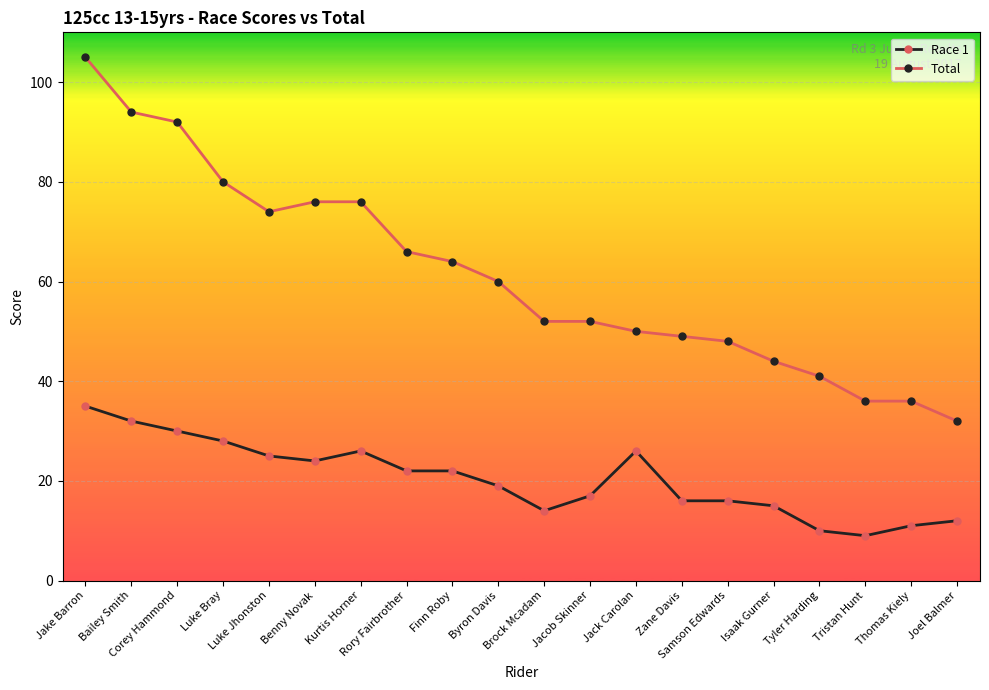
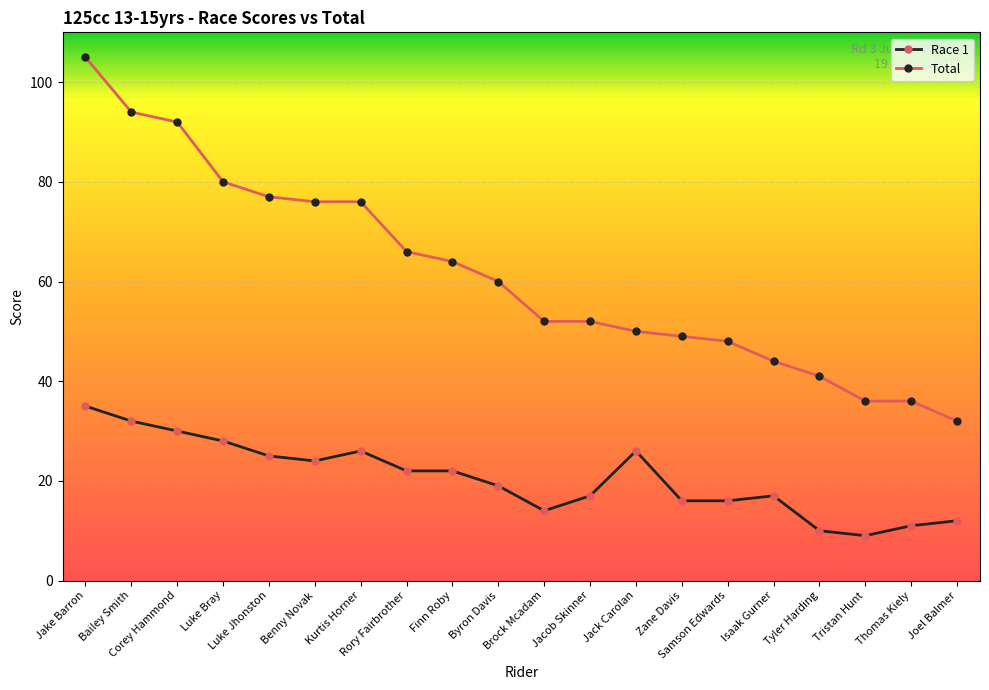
  {
    "Race 1": {
      "Jake Barron": 35,
      "Bailey Smith": 32,
      "Corey Hammond": 30,
      "Luke Bray": 28,
      "Luke Jhonston": 25,
      "Benny Novak": 24,
      "Kurtis Horner": 26,
      "Rory Fairbrother": 22,
      "Finn Roby": 22,
      "Byron Davis": 19,
      "Brock Mcadam": 14,
      "Jacob Skinner": 17,
      "Jack Carolan": 26,
      "Zane Davis": 16,
      "Samson Edwards": 16,
-     "Isaak Gurner": 15,
+     "Isaak Gurner": 17,
      "Tyler Harding": 10,
      "Tristan Hunt": 9,
      "Thomas Kiely": 11,
      "Joel Balmer": 12
    },
    "Total": {
      "Jake Barron": 105,
      "Bailey Smith": 94,
      "Corey Hammond": 92,
      "Luke Bray": 80,
-     "Luke Jhonston": 74,
+     "Luke Jhonston": 77,
      "Benny Novak": 76,
      "Kurtis Horner": 76,
      "Rory Fairbrother": 66,
      "Finn Roby": 64,
      "Byron Davis": 60,
      "Brock Mcadam": 52,
      "Jacob Skinner": 52,
      "Jack Carolan": 50,
      "Zane Davis": 49,
      "Samson Edwards": 48,
      "Isaak Gurner": 44,
      "Tyler Harding": 41,
      "Tristan Hunt": 36,
      "Thomas Kiely": 36,
      "Joel Balmer": 32
    }
  }
